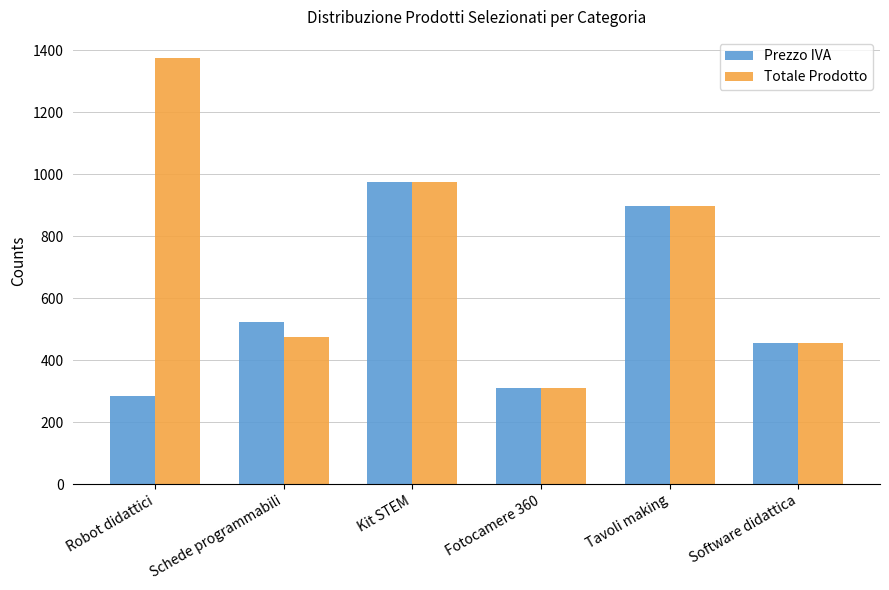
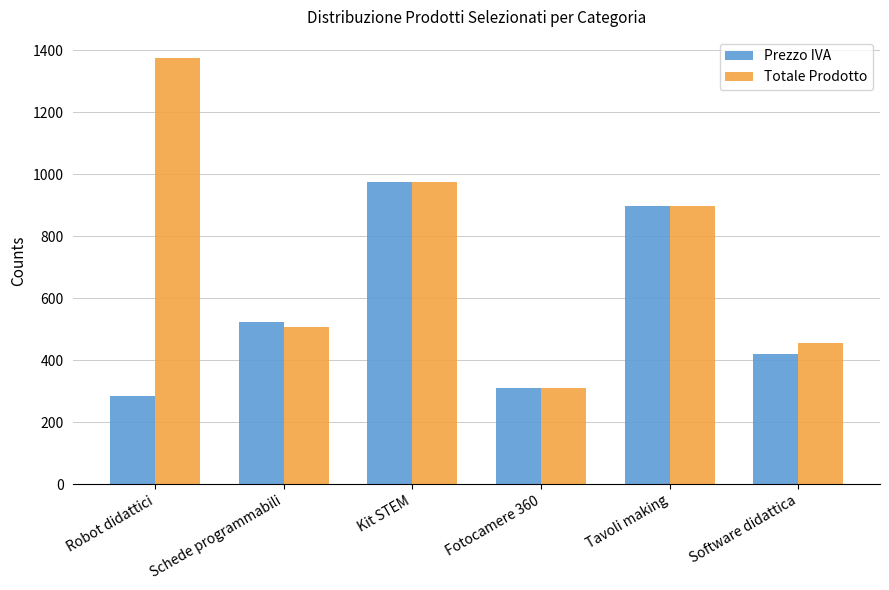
  {
    "Prezzo IVA": {
      "Robot didattici": 280,
      "Schede programmabili": 520,
      "Kit STEM": 980,
      "Fotocamere 360": 310,
      "Tavoli making": 900,
-     "Software didattica": 460
+     "Software didattica": 420
    },
    "Totale Prodotto": {
      "Robot didattici": 1370,
-     "Schede programmabili": 480,
+     "Schede programmabili": 510,
      "Kit STEM": 980,
      "Fotocamere 360": 310,
      "Tavoli making": 900,
      "Software didattica": 460
    }
  }
